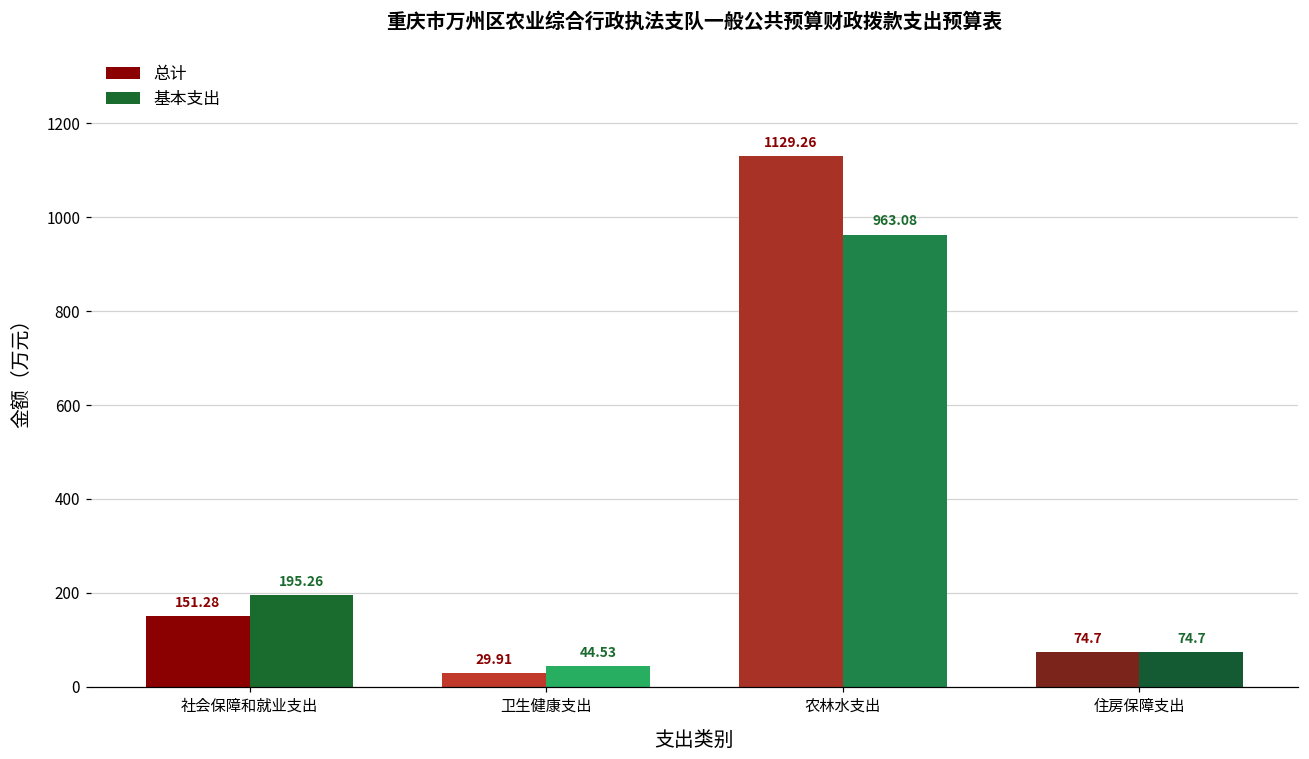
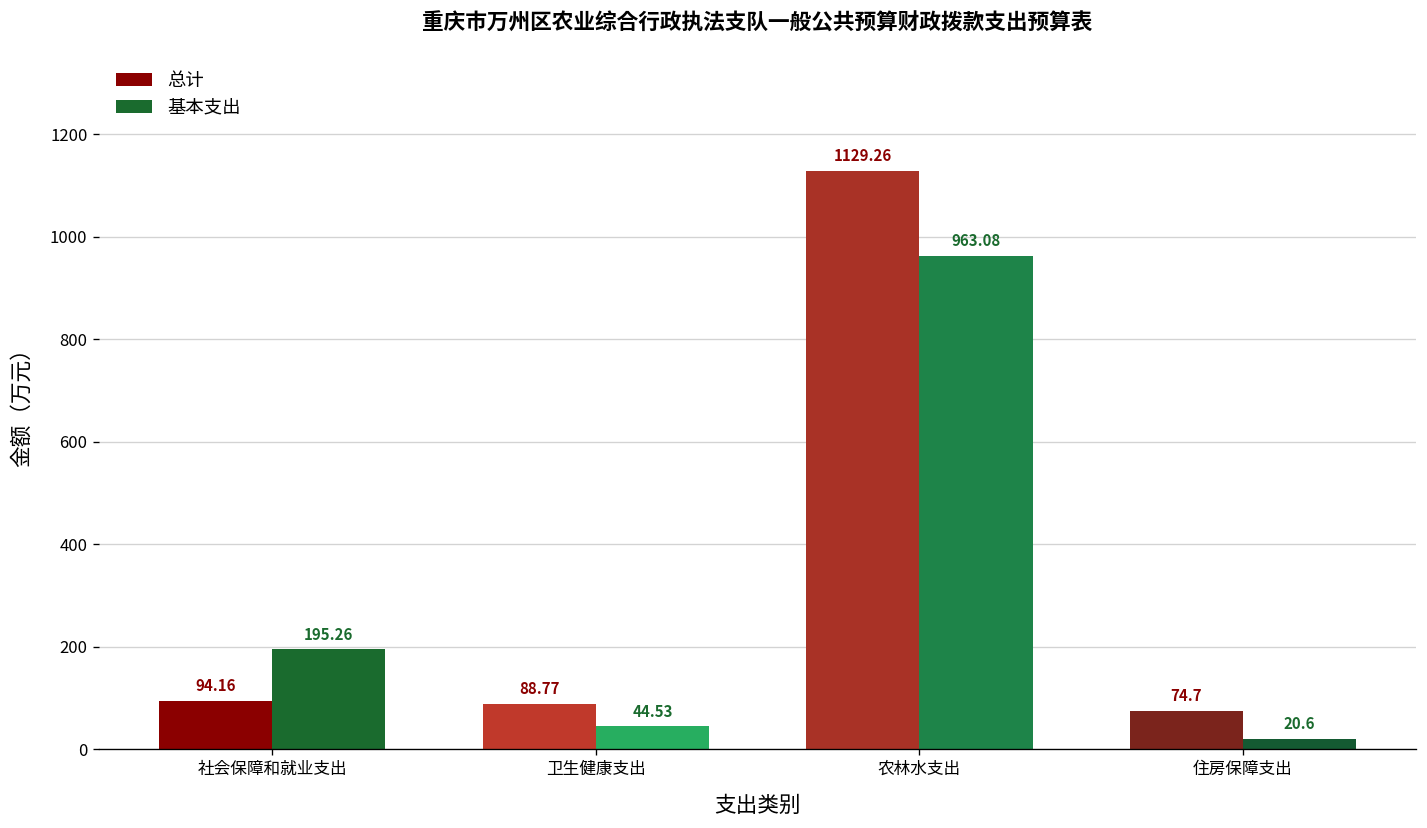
  {
    "总计": {
-     "社会保障和就业支出": 151.28,
-     "卫生健康支出": 29.91,
+     "社会保障和就业支出": 94.16,
+     "卫生健康支出": 88.77,
      "农林水支出": 1129.26,
      "住房保障支出": 74.7
    },
    "基本支出": {
      "社会保障和就业支出": 195.26,
      "卫生健康支出": 44.53,
      "农林水支出": 963.08,
-     "住房保障支出": 74.7
+     "住房保障支出": 20.6
    }
  }
